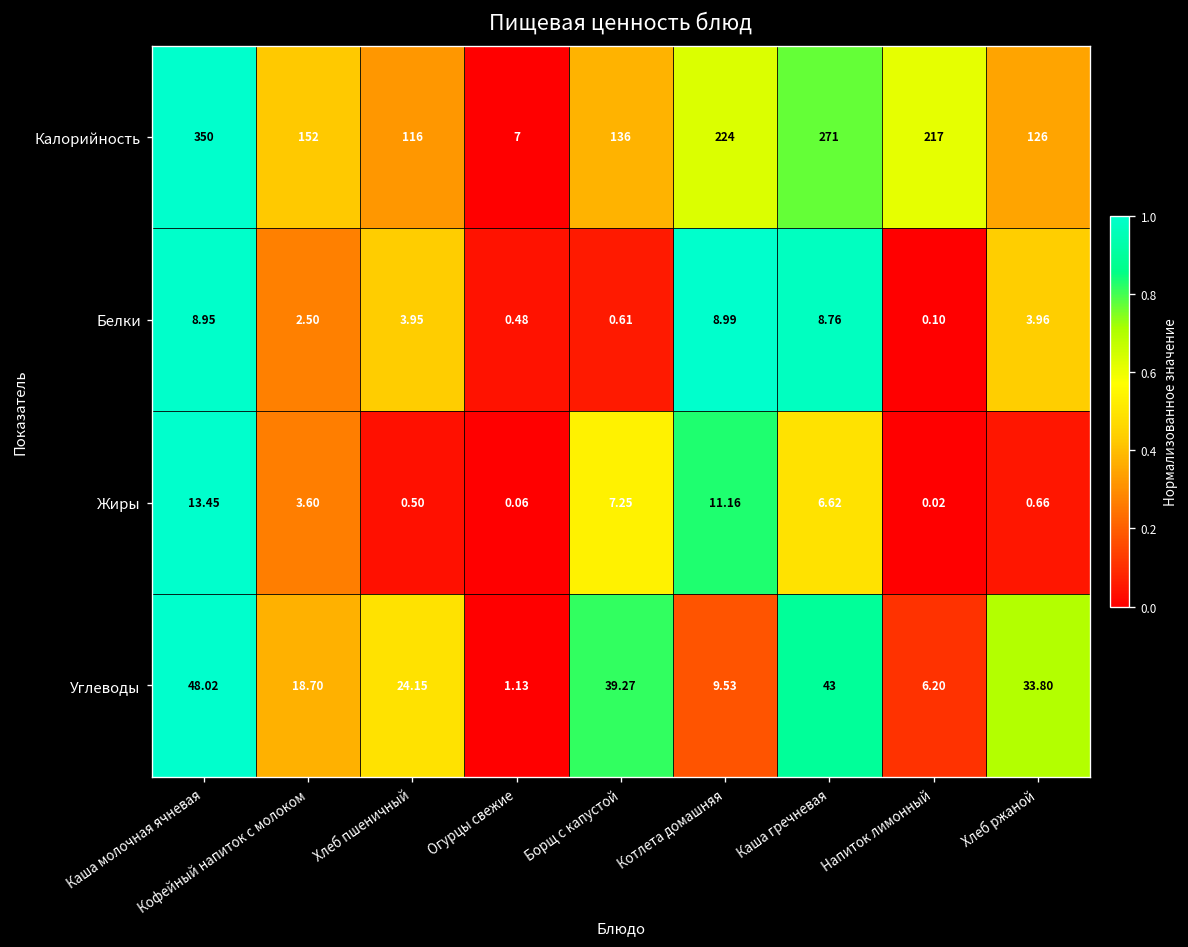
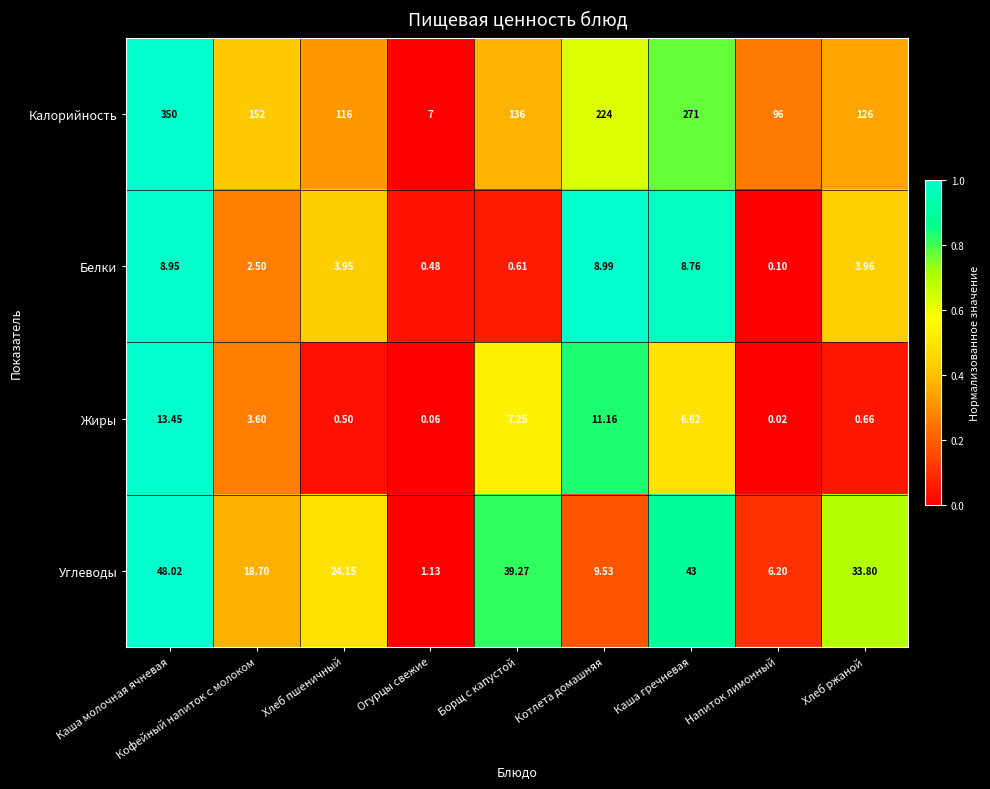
  {
    "Калорийность": {
      "Каша молочная ячневая": 350,
      "Кофейный напиток с молоком": 152,
      "Хлеб пшеничный": 116,
      "Огурцы свежие": 7,
      "Борщ с капустой": 136,
      "Котлета домашняя": 224,
      "Каша гречневая": 271,
-     "Напиток лимонный": 217,
+     "Напиток лимонный": 96,
      "Хлеб ржаной": 126
    },
    "Белки": {
      "Каша молочная ячневая": 8.95,
      "Кофейный напиток с молоком": 2.50,
      "Хлеб пшеничный": 3.95,
      "Огурцы свежие": 0.48,
      "Борщ с капустой": 0.61,
      "Котлета домашняя": 8.99,
      "Каша гречневая": 8.76,
      "Напиток лимонный": 0.10,
      "Хлеб ржаной": 3.96
    },
    "Жиры": {
      "Каша молочная ячневая": 13.45,
      "Кофейный напиток с молоком": 3.60,
      "Хлеб пшеничный": 0.50,
      "Огурцы свежие": 0.06,
      "Борщ с капустой": 7.25,
      "Котлета домашняя": 11.16,
      "Каша гречневая": 6.62,
      "Напиток лимонный": 0.02,
      "Хлеб ржаной": 0.66
    },
    "Углеводы": {
      "Каша молочная ячневая": 48.02,
      "Кофейный напиток с молоком": 18.70,
      "Хлеб пшеничный": 24.15,
      "Огурцы свежие": 1.13,
      "Борщ с капустой": 39.27,
      "Котлета домашняя": 9.53,
      "Каша гречневая": 43,
      "Напиток лимонный": 6.20,
      "Хлеб ржаной": 33.80
    }
  }
